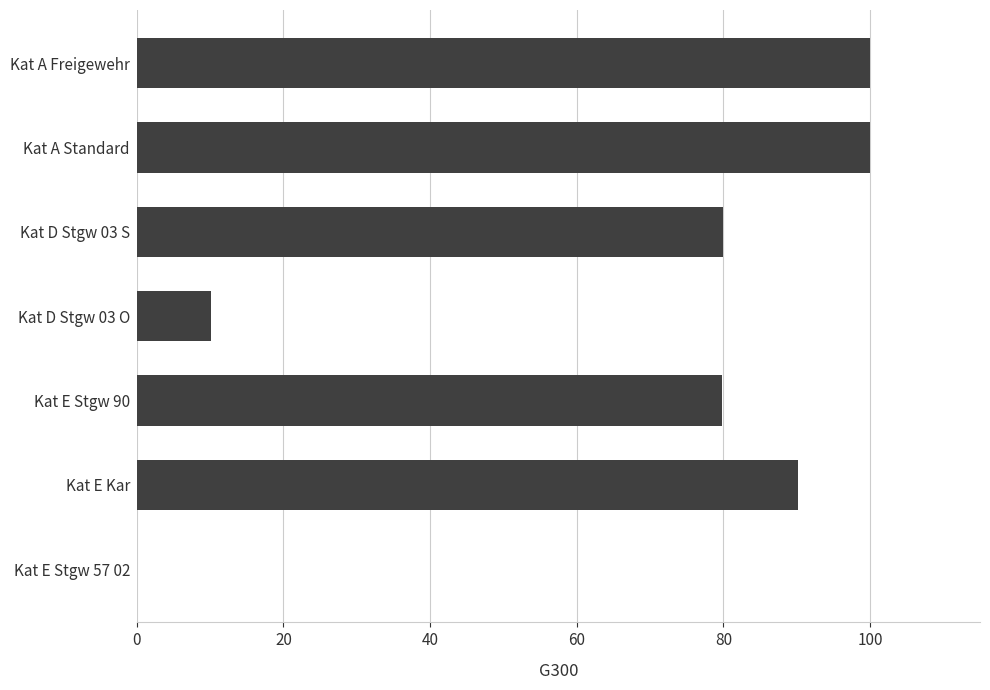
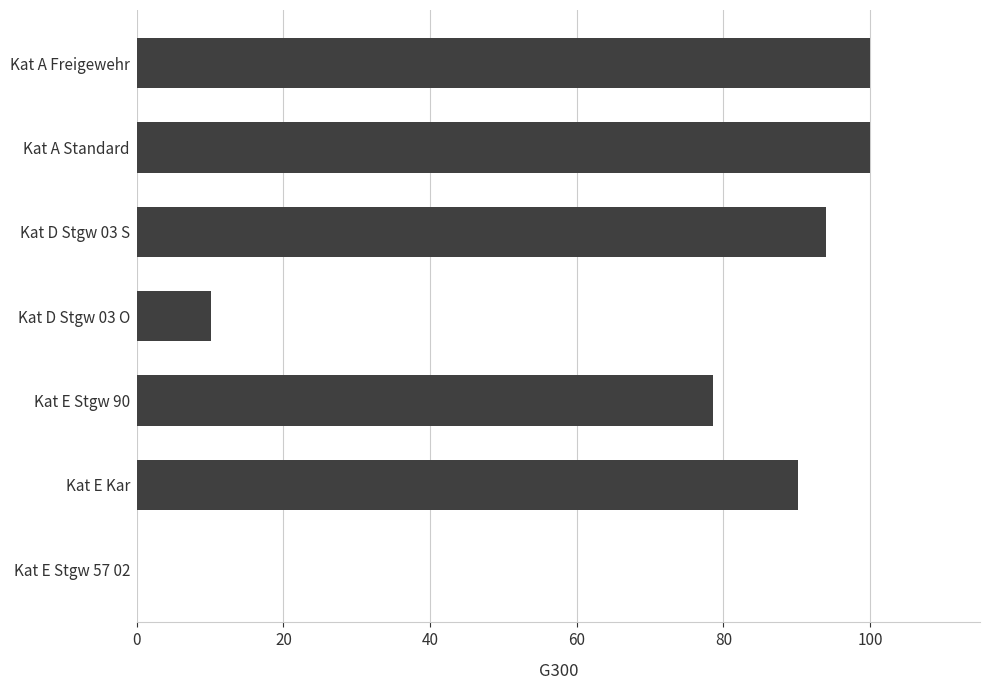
  {
    "Kat A Freigewehr": 100,
    "Kat A Standard": 100,
-   "Kat D Stgw 03 S": 80,
+   "Kat D Stgw 03 S": 94,
    "Kat D Stgw 03 O": 10,
-   "Kat E Stgw 90": 80,
+   "Kat E Stgw 90": 79,
    "Kat E Kar": 90,
    "Kat E Stgw 57 02": 0
  }
